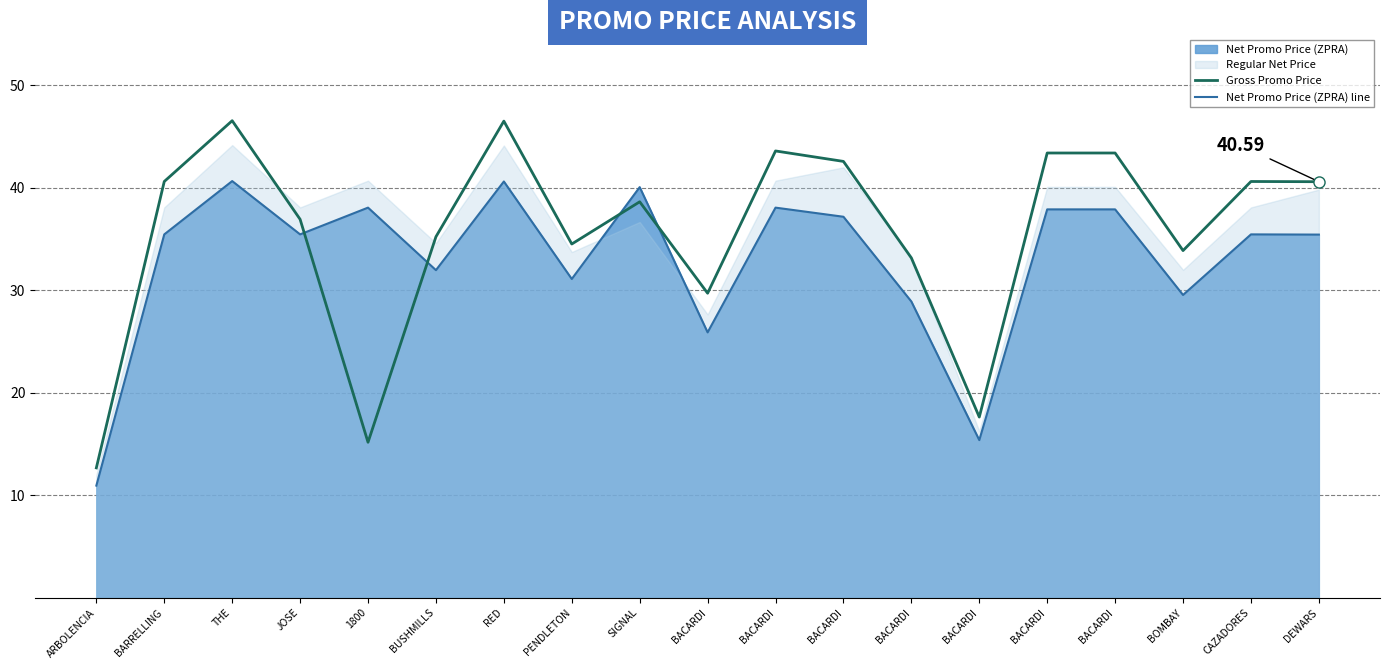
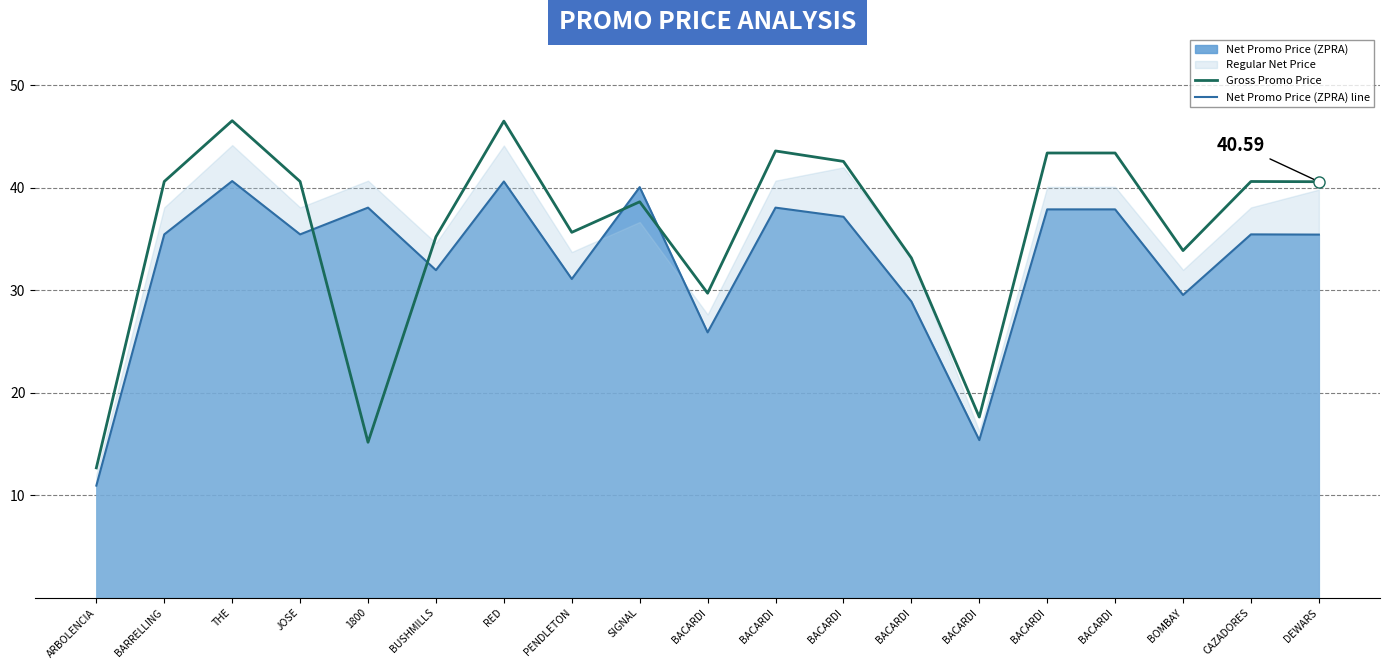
  {
    "Gross Promo Price": {
      "ARBOLENCIA": 12.7,
      "BARRELLING": 40.6,
      "THE": 46.5,
-     "JOSE": 36.9,
+     "JOSE": 40.6,
      "1800": 15.2,
      "BUSHMILLS": 35.2,
      "RED": 46.5,
-     "PENDLETON": 34.5,
+     "PENDLETON": 35.7,
      "SIGNAL": 38.6,
      "BOMBAY": 33.9
    },
    "Net Promo Price (ZPRA)": {
      "ARBOLENCIA": 10.9,
      "BARRELLING": 35.5,
      "THE": 40.7,
      "JOSE": 35.5,
      "1800": 38.1,
      "BUSHMILLS": 32.0,
      "RED": 40.6,
      "PENDLETON": 31.1,
      "SIGNAL": 40.1,
      "BOMBAY": 29.5,
      "CAZADORES": 35.5,
      "DEWARS": 35.4
    }
  }
